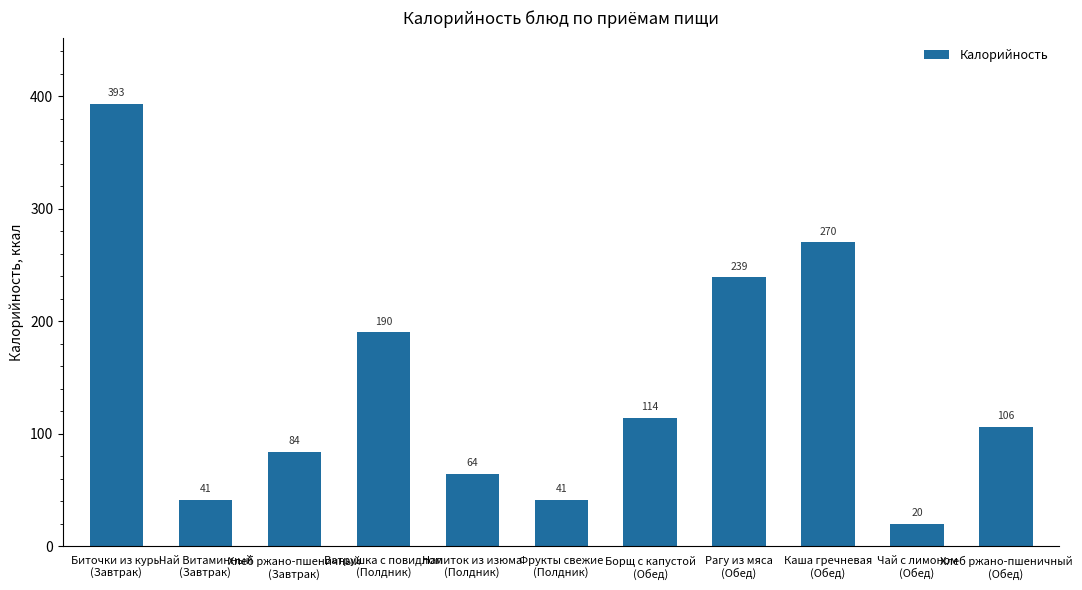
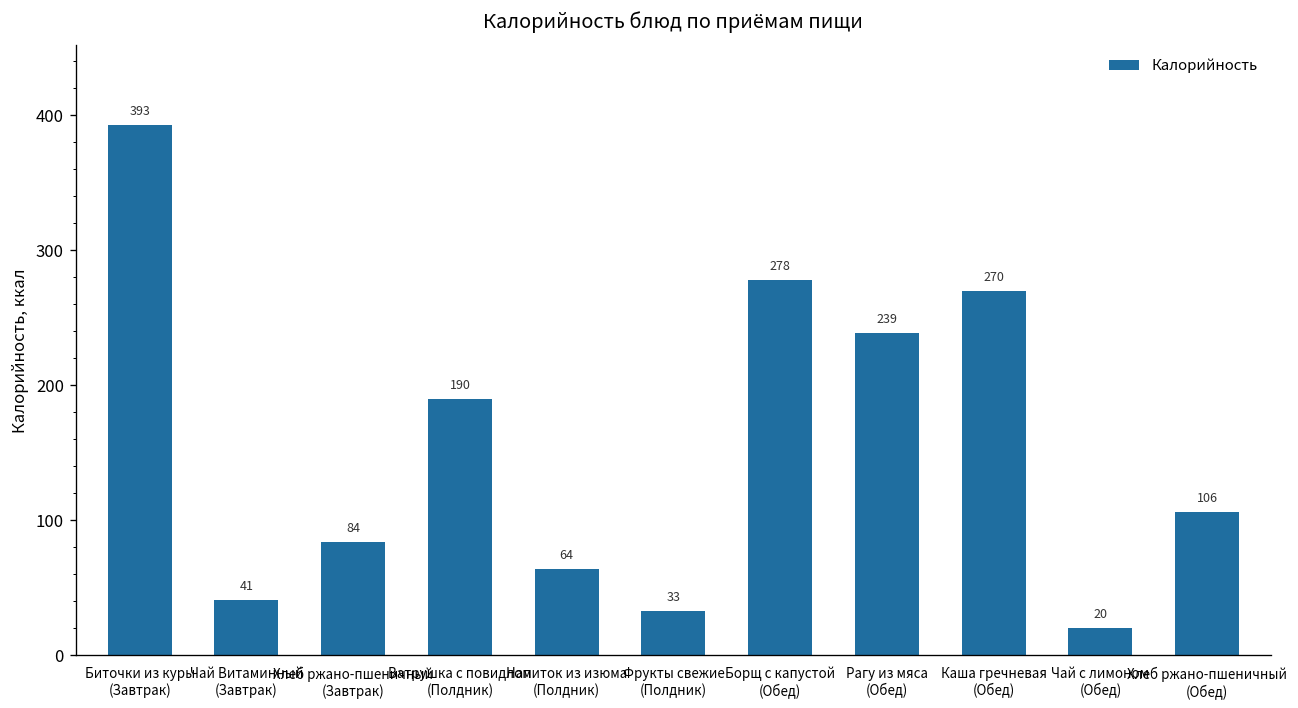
  {
    "Биточки из куры (Завтрак)": 393,
-   "Фрукты свежие (Полдник)": 41,
-   "Борщ с капустой (Обед)": 114,
+   "Фрукты свежие (Полдник)": 33,
+   "Борщ с капустой (Обед)": 278,
    "Рагу из мяса (Обед)": 239,
    "Каша гречневая (Обед)": 270,
    "Хлеб ржано-пшеничный (Обед)": 106
  }
